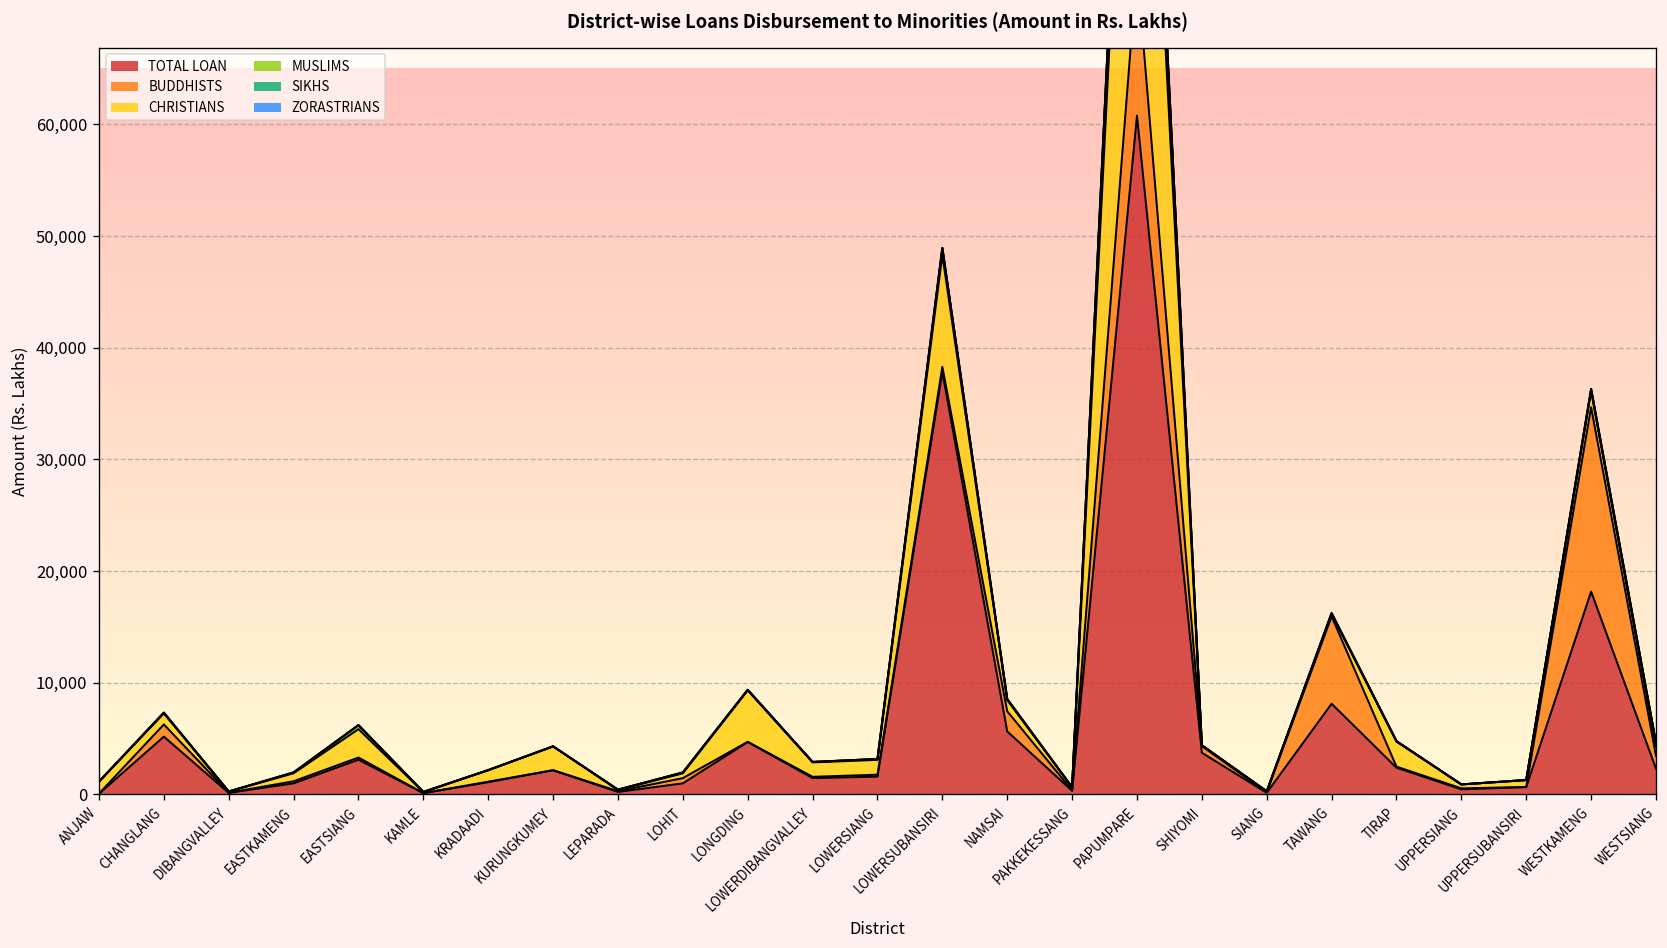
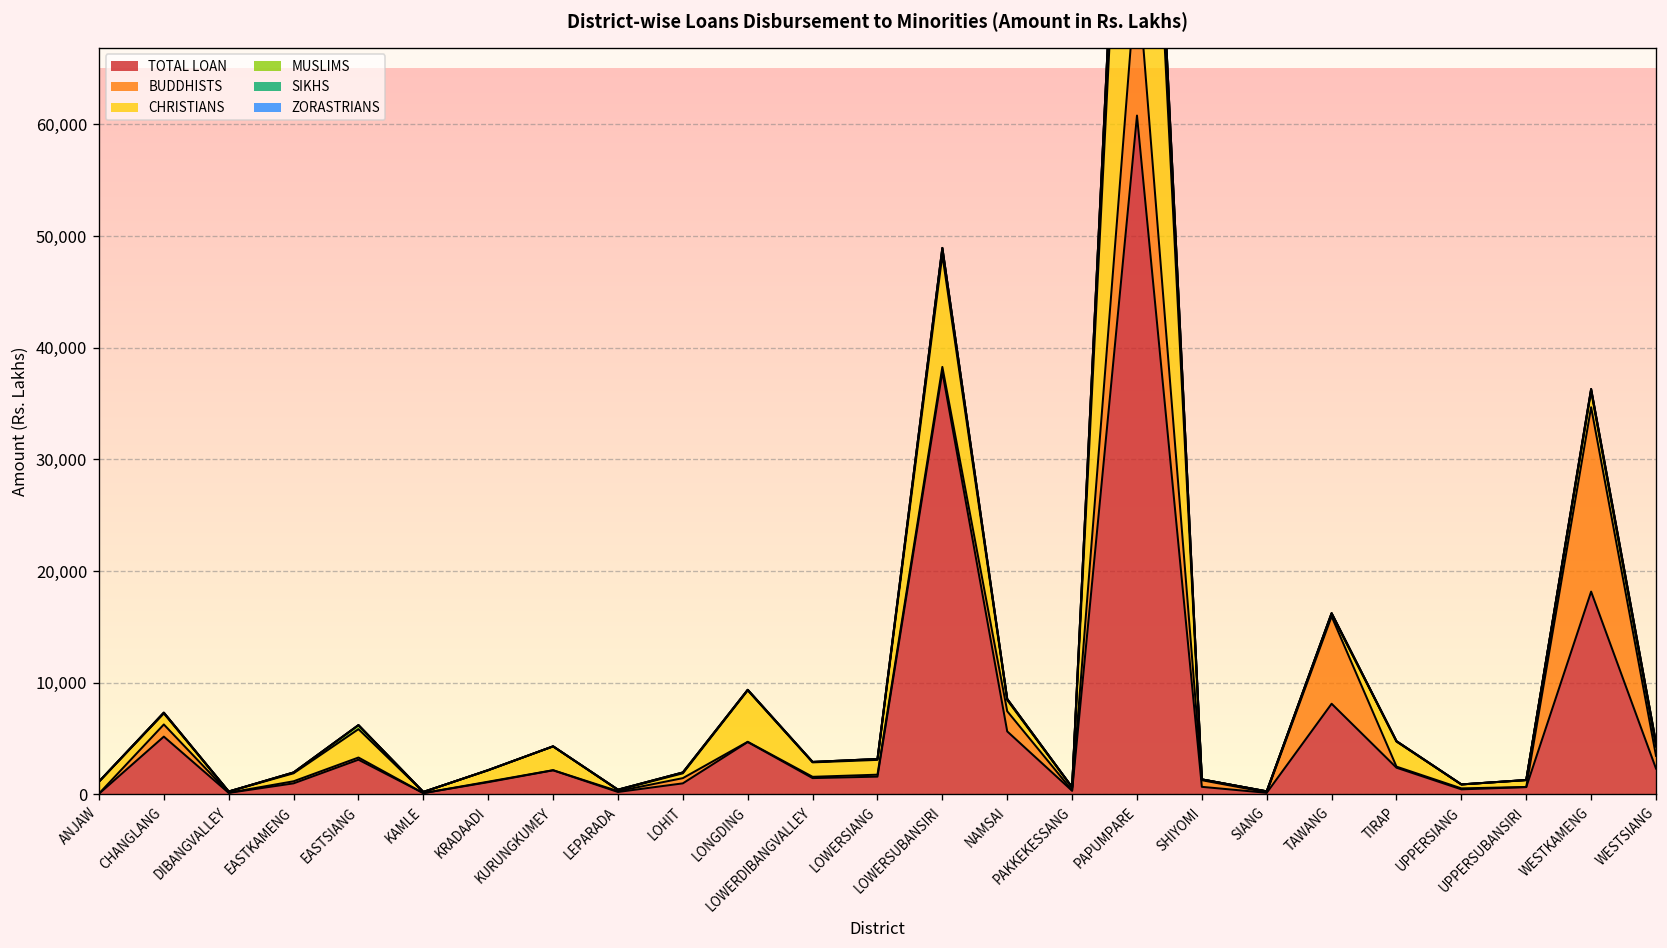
  {
    "TOTAL LOAN": {
      "CHANGLANG": "5,000",
      "LOHIT": "1,000",
      "LOWERSUBANSIRI": "38,000",
      "NAMSAI": "6,000",
      "PAPUMPARE": "61,000",
-     "SHIYOMI": "4,000",
+     "SHIYOMI": "1,000",
      "TAWANG": "8,000",
      "WESTKAMENG": "18,000",
      "WESTSIANG": "2,000"
    },
    "BUDDHISTS": {
      "CHANGLANG": "1,000",
      "LOHIT": "0",
      "LOWERSUBANSIRI": "0",
      "NAMSAI": "2,000",
      "WESTKAMENG": "17,000",
      "WESTSIANG": "1,000"
    },
    "CHRISTIANS": {
      "EASTSIANG": "3,000",
      "LOWERSUBANSIRI": "10,000",
      "WESTSIANG": "1,000"
    }
  }
